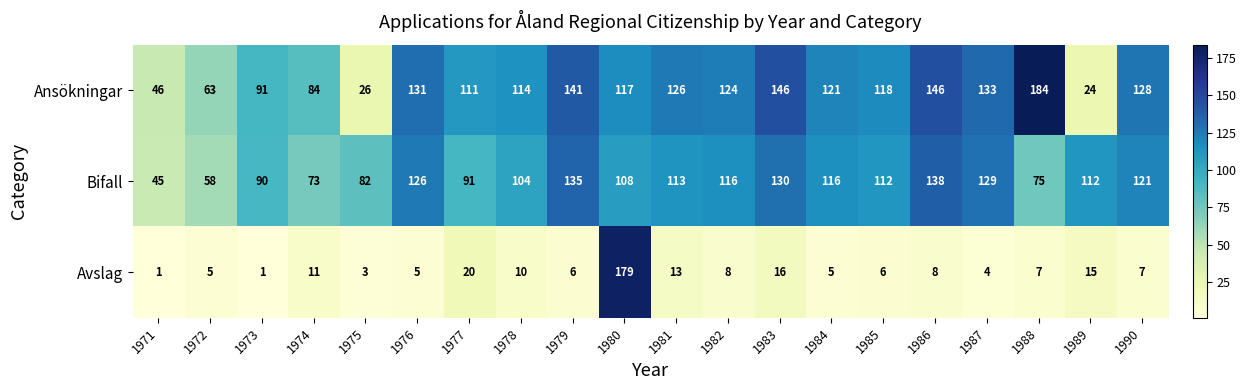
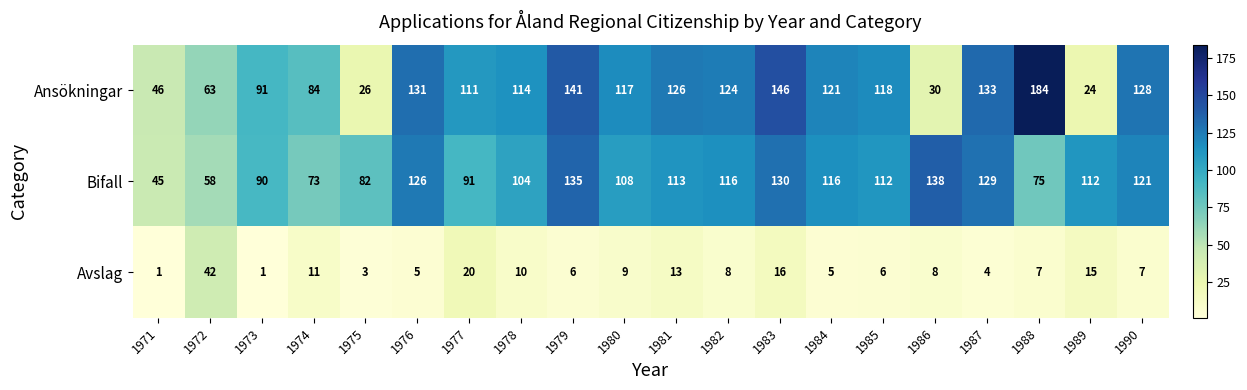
  {
    "Ansökningar": {
      "1971": 46,
      "1972": 63,
      "1973": 91,
      "1974": 84,
      "1975": 26,
      "1976": 131,
      "1977": 111,
      "1978": 114,
      "1979": 141,
      "1980": 117,
      "1981": 126,
      "1982": 124,
      "1983": 146,
      "1984": 121,
      "1985": 118,
-     "1986": 146,
+     "1986": 30,
      "1987": 133,
      "1988": 184,
      "1989": 24,
      "1990": 128
    },
    "Bifall": {
      "1971": 45,
      "1972": 58,
      "1973": 90,
      "1974": 73,
      "1975": 82,
      "1976": 126,
      "1977": 91,
      "1978": 104,
      "1979": 135,
      "1980": 108,
      "1981": 113,
      "1982": 116,
      "1983": 130,
      "1984": 116,
      "1985": 112,
      "1986": 138,
      "1987": 129,
      "1988": 75,
      "1989": 112,
      "1990": 121
    },
    "Avslag": {
      "1971": 1,
-     "1972": 5,
+     "1972": 42,
      "1973": 1,
      "1974": 11,
      "1975": 3,
      "1976": 5,
      "1977": 20,
      "1978": 10,
      "1979": 6,
-     "1980": 179,
+     "1980": 9,
      "1981": 13,
      "1982": 8,
      "1983": 16,
      "1984": 5,
      "1985": 6,
      "1986": 8,
      "1987": 4,
      "1988": 7,
      "1989": 15,
      "1990": 7
    }
  }
